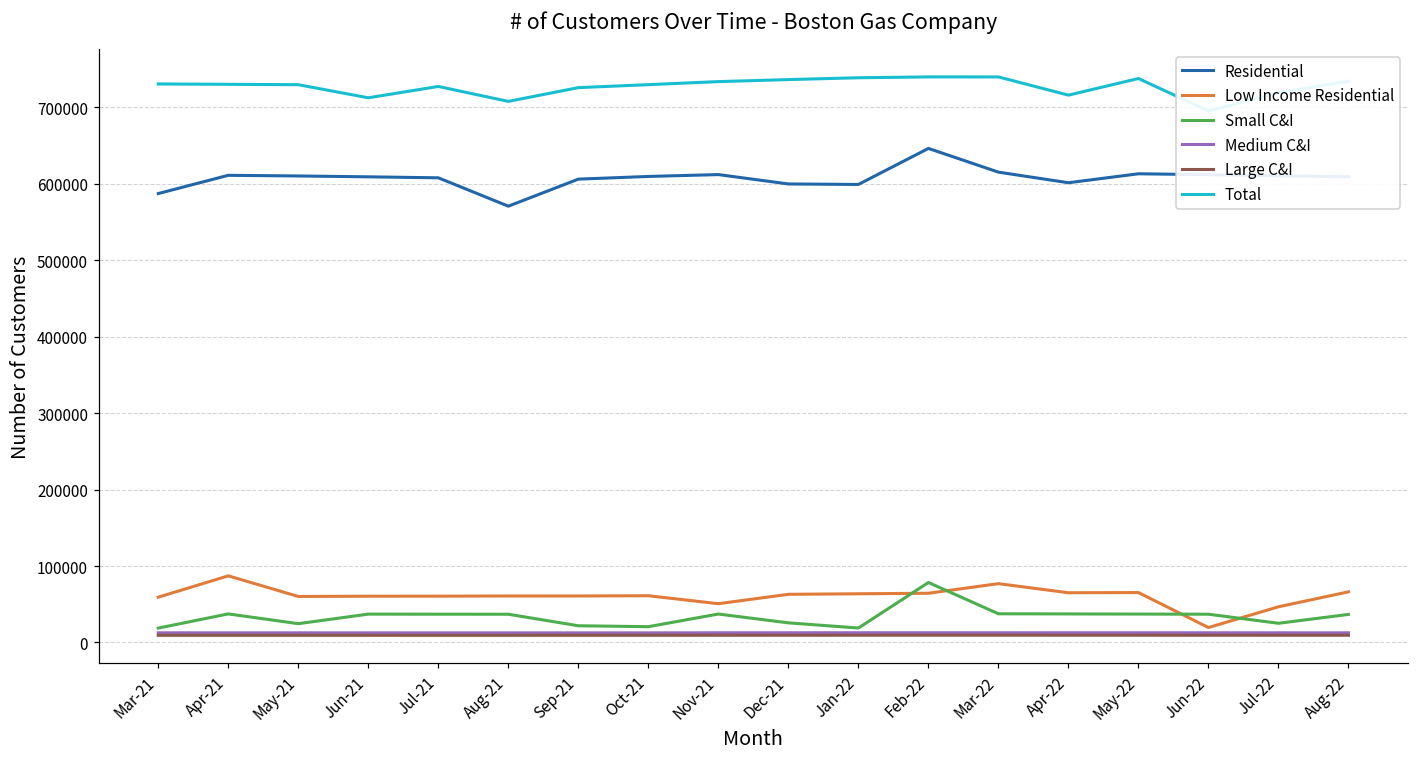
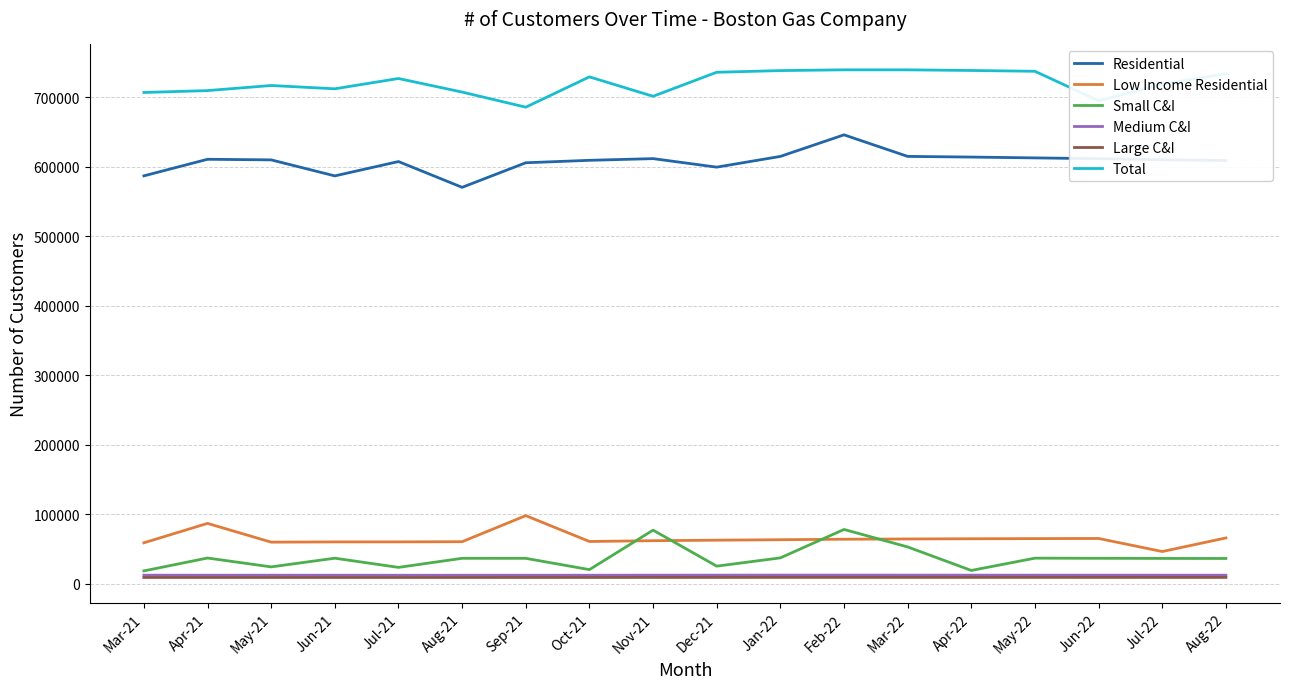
  {
    "Residential": {
      "Mar-21": 590000,
      "Apr-21": 610000,
      "May-21": 610000,
-     "Jun-21": 610000,
+     "Jun-21": 590000,
      "Jul-21": 610000,
      "Aug-21": 570000,
      "Sep-21": 610000,
      "Oct-21": 610000,
      "Nov-21": 610000,
      "Dec-21": 600000,
-     "Jan-22": 600000,
+     "Jan-22": 620000,
      "Feb-22": 650000,
      "Mar-22": 620000,
-     "Apr-22": 600000,
+     "Apr-22": 610000,
      "May-22": 610000
    },
    "Low Income Residential": {
      "Mar-21": 60000,
      "Apr-21": 90000,
      "May-21": 60000,
      "Jun-21": 60000,
      "Jul-21": 60000,
      "Aug-21": 60000,
-     "Sep-21": 60000,
+     "Sep-21": 100000,
      "Oct-21": 60000,
-     "Nov-21": 50000,
+     "Nov-21": 60000,
      "Dec-21": 60000,
      "Jan-22": 60000,
      "Feb-22": 60000,
-     "Mar-22": 80000,
+     "Mar-22": 60000,
      "Apr-22": 70000,
      "May-22": 70000,
-     "Jun-22": 20000,
+     "Jun-22": 70000,
      "Jul-22": 50000,
      "Aug-22": 70000
    },
    "Small C&I": {
      "Mar-21": 20000,
      "Apr-21": 40000,
      "May-21": 20000,
      "Jun-21": 40000,
-     "Jul-21": 40000,
+     "Jul-21": 20000,
      "Aug-21": 40000,
-     "Sep-21": 20000,
+     "Sep-21": 40000,
      "Oct-21": 20000,
-     "Nov-21": 40000,
+     "Nov-21": 80000,
      "Dec-21": 30000,
-     "Jan-22": 20000,
+     "Jan-22": 40000,
      "Feb-22": 80000,
-     "Mar-22": 40000,
-     "Apr-22": 40000,
+     "Mar-22": 50000,
+     "Apr-22": 20000,
      "May-22": 40000,
      "Jun-22": 40000,
-     "Jul-22": 30000,
+     "Jul-22": 40000,
      "Aug-22": 40000
    },
    "Total": {
-     "Mar-21": 730000,
-     "Apr-21": 730000,
-     "May-21": 730000,
+     "Mar-21": 710000,
+     "Apr-21": 710000,
+     "May-21": 720000,
      "Jun-21": 710000,
      "Jul-21": 730000,
      "Aug-21": 710000,
-     "Sep-21": 730000,
+     "Sep-21": 690000,
      "Oct-21": 730000,
-     "Nov-21": 730000,
+     "Nov-21": 700000,
      "Dec-21": 740000,
      "Jan-22": 740000,
      "Feb-22": 740000,
      "Mar-22": 740000,
-     "Apr-22": 720000,
+     "Apr-22": 740000,
      "May-22": 740000
    }
  }
